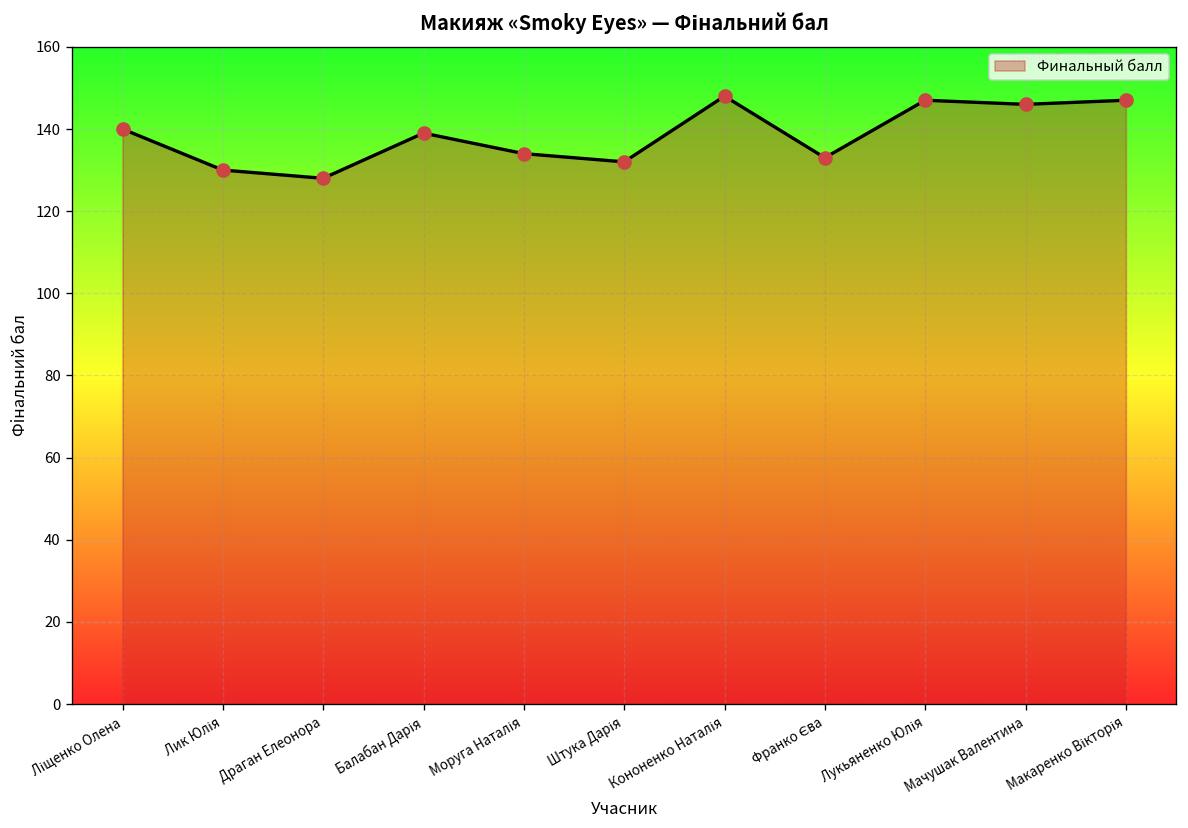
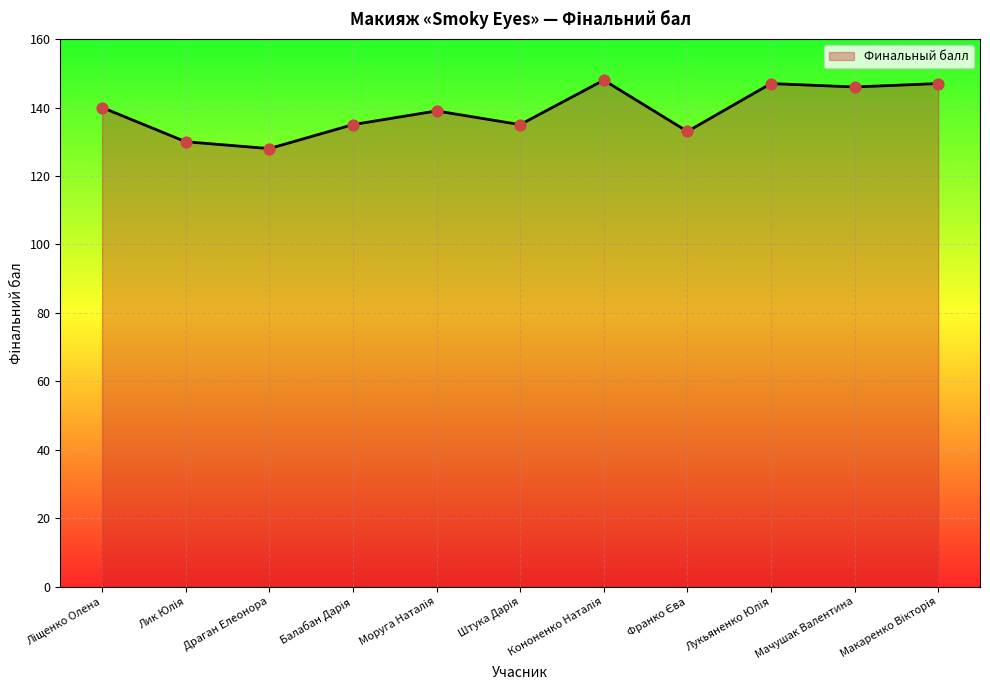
  {
    "Ліщенко Олена": 140,
    "Лик Юлія": 130,
    "Драган Елеонора": 128,
-   "Балабан Дарія": 139,
-   "Моруга Наталія": 134,
-   "Штука Дарія": 132,
+   "Балабан Дарія": 135,
+   "Моруга Наталія": 139,
+   "Штука Дарія": 135,
    "Кононенко Наталія": 148,
    "Франко Єва": 133,
    "Лукьяненко Юлія": 147,
    "Мачушак Валентина": 146,
    "Макаренко Вікторія": 147
  }
